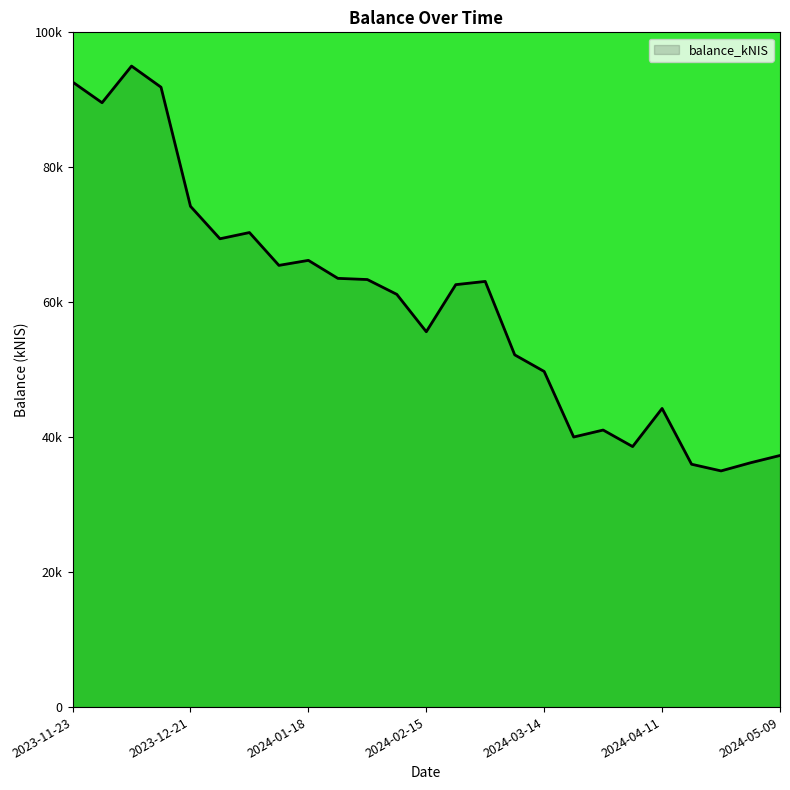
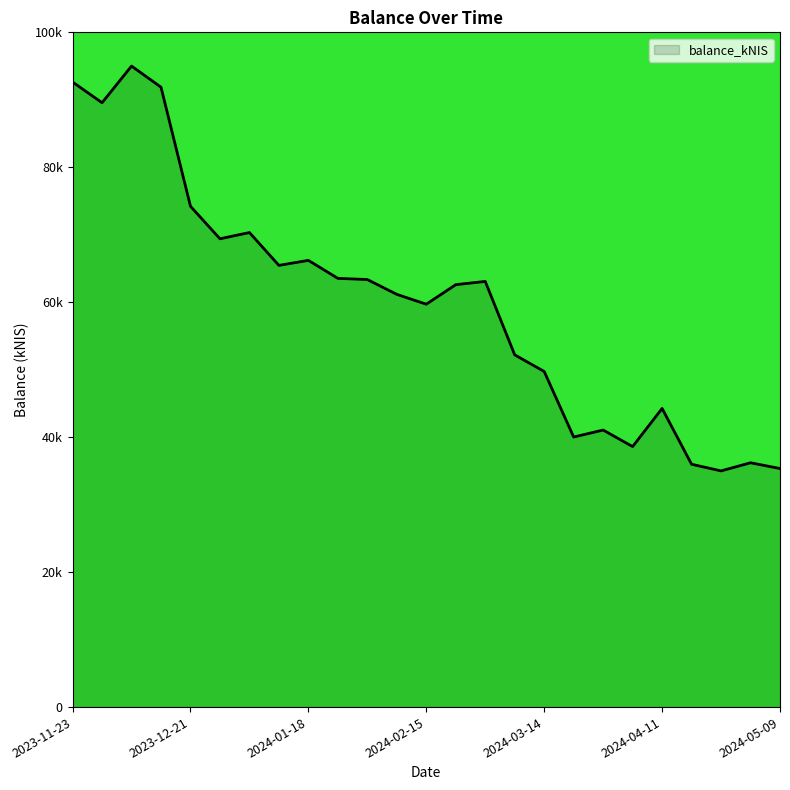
  {
    "2023-11-23": 93000,
    "2023-12-21": 74000,
    "2024-01-18": 66000,
-   "2024-02-15": 56000,
+   "2024-02-15": 60000,
    "2024-03-14": 50000,
    "2024-04-11": 44000,
-   "2024-05-09": 37000
+   "2024-05-09": 35000
  }
